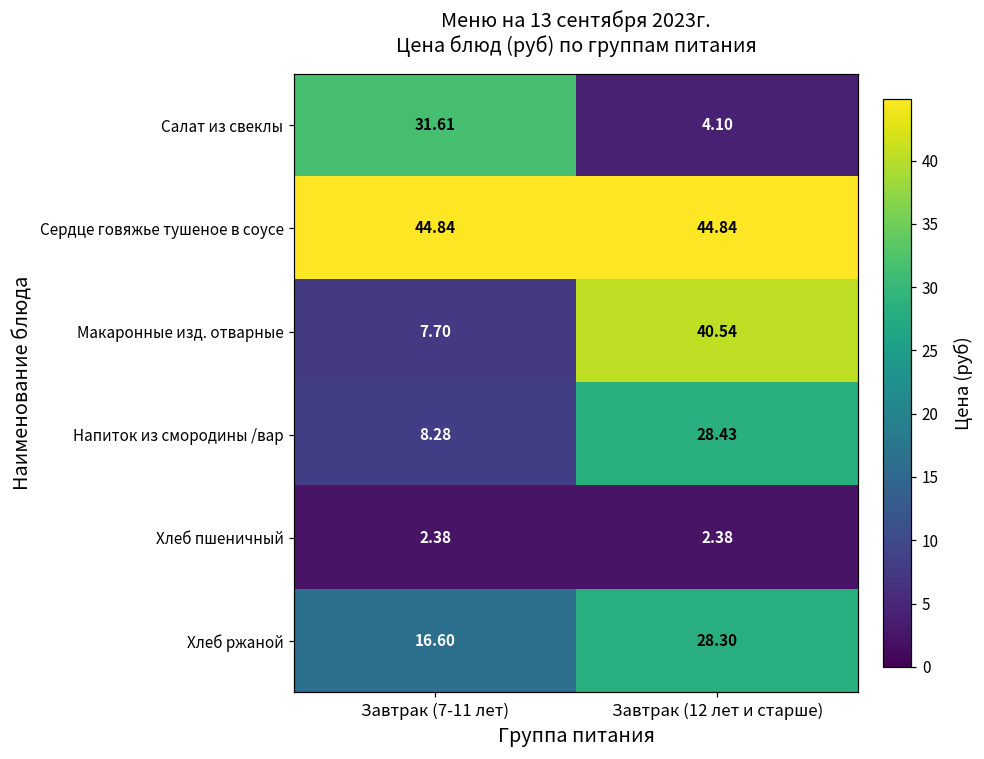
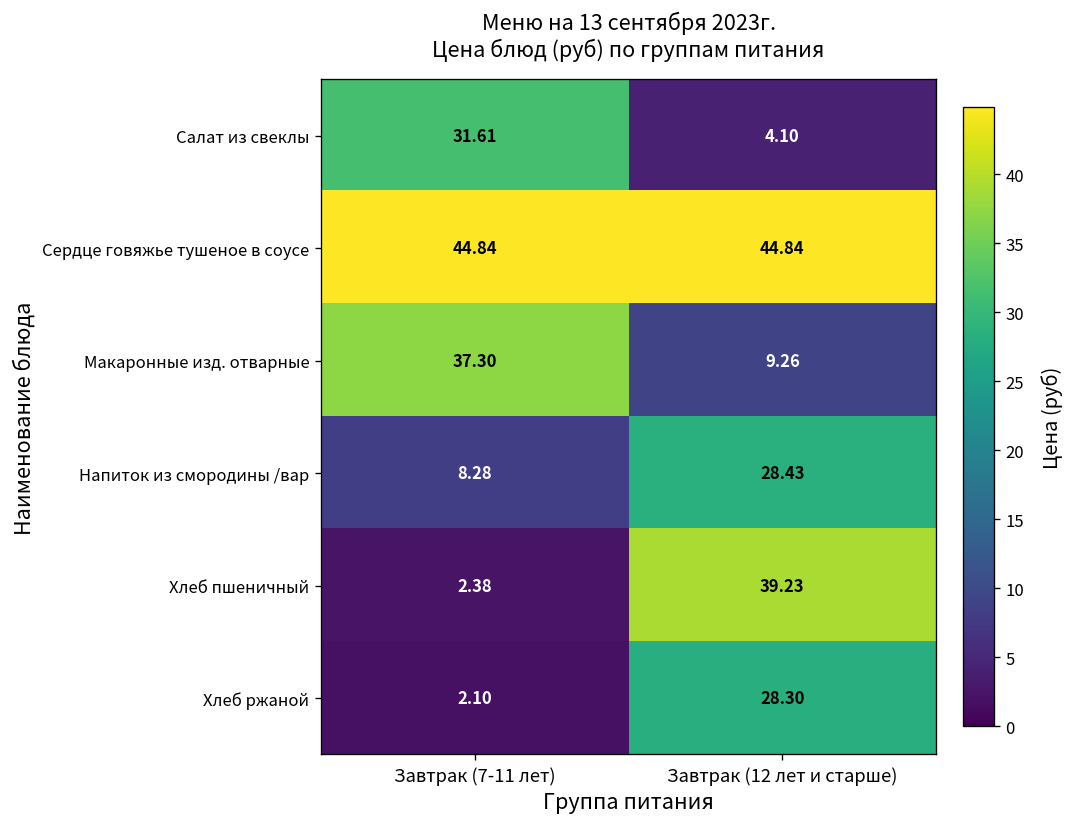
  {
    "Салат из свеклы": {
      "Завтрак (7-11 лет)": 31.61,
      "Завтрак (12 лет и старше)": 4.10
    },
    "Сердце говяжье тушеное в соусе": {
      "Завтрак (7-11 лет)": 44.84,
      "Завтрак (12 лет и старше)": 44.84
    },
    "Макаронные изд. отварные": {
-     "Завтрак (7-11 лет)": 7.70,
-     "Завтрак (12 лет и старше)": 40.54
+     "Завтрак (7-11 лет)": 37.30,
+     "Завтрак (12 лет и старше)": 9.26
    },
    "Напиток из смородины /вар": {
      "Завтрак (7-11 лет)": 8.28,
      "Завтрак (12 лет и старше)": 28.43
    },
    "Хлеб пшеничный": {
      "Завтрак (7-11 лет)": 2.38,
-     "Завтрак (12 лет и старше)": 2.38
+     "Завтрак (12 лет и старше)": 39.23
    },
    "Хлеб ржаной": {
-     "Завтрак (7-11 лет)": 16.60,
+     "Завтрак (7-11 лет)": 2.10,
      "Завтрак (12 лет и старше)": 28.30
    }
  }
